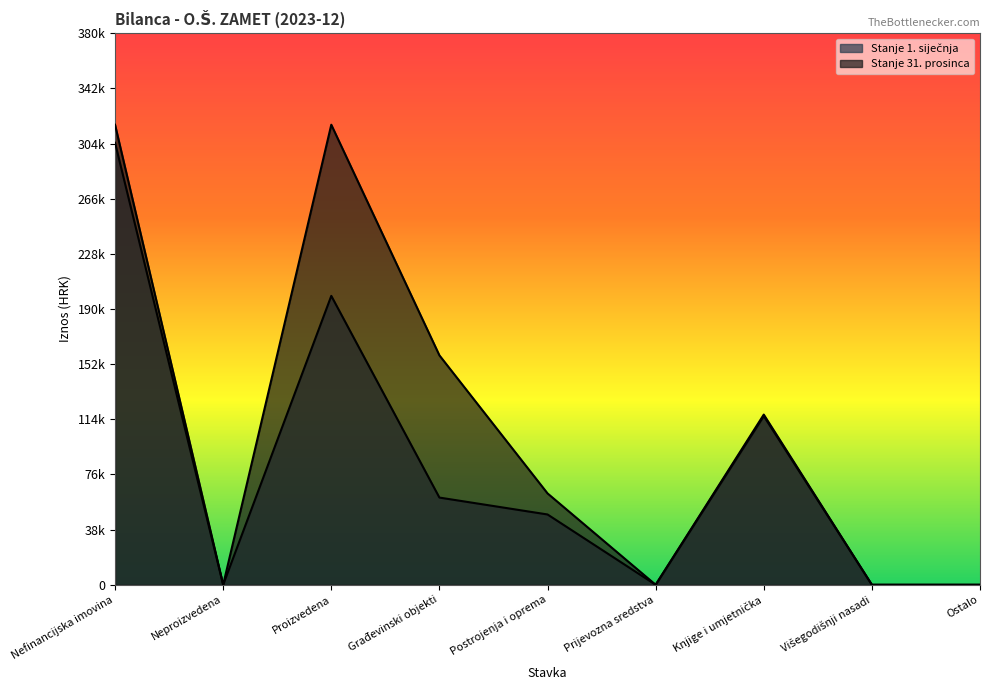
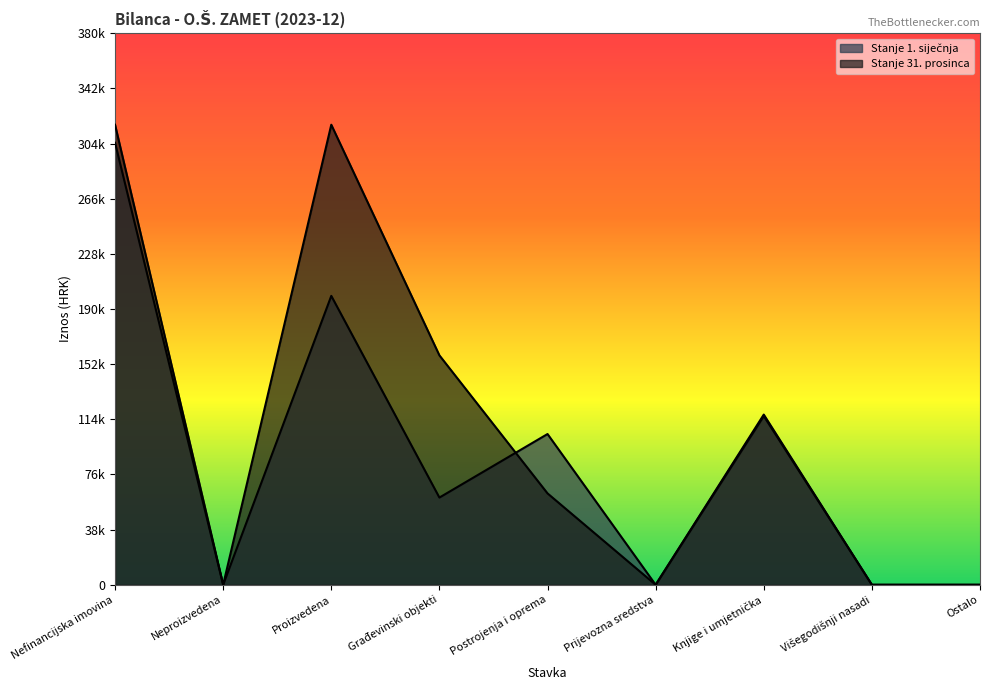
  {
    "Stanje 1. siječnja": {
      "Nefinancijska imovina": 305000,
      "Proizvedena": 199000,
      "Građevinski objekti": 60000,
-     "Postrojenja i oprema": 48000
+     "Postrojenja i oprema": 104000
    },
    "Stanje 31. prosinca": {
      "Nefinancijska imovina": 317000,
      "Proizvedena": 317000,
      "Građevinski objekti": 158000,
      "Postrojenja i oprema": 63000
    }
  }
